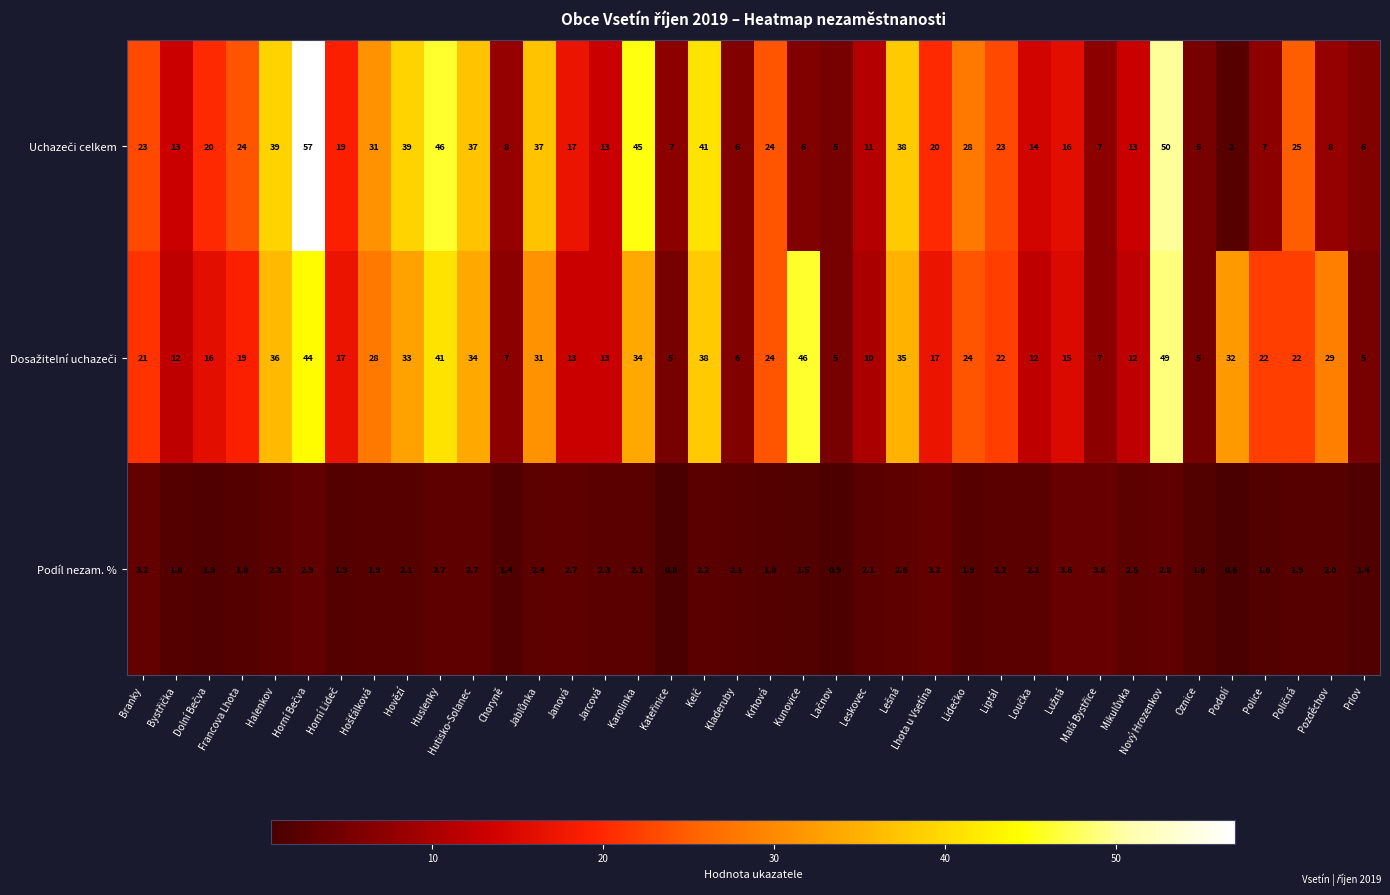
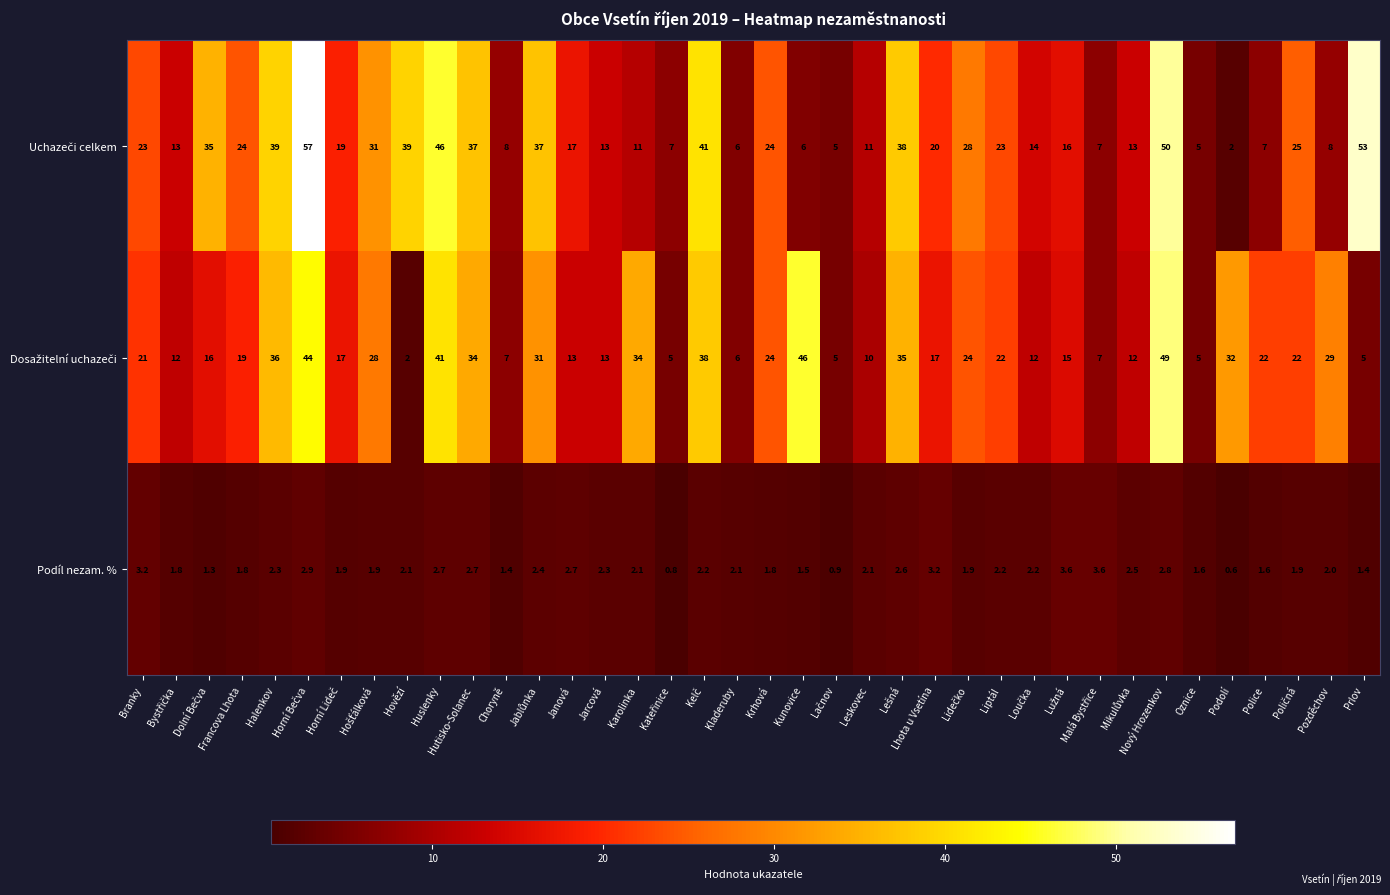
  {
    "Uchazeči celkem": {
      "Branky": 23,
      "Bystřička": 13,
-     "Dolní Bečva": 20,
+     "Dolní Bečva": 35,
      "Francova Lhota": 24,
      "Halenkov": 39,
      "Horní Bečva": 57,
      "Horní Lideč": 19,
      "Hošťálková": 31,
      "Hovězí": 39,
      "Huslenky": 46,
      "Hutisko-Solanec": 37,
      "Choryně": 8,
      "Jablůnka": 37,
      "Janová": 17,
      "Jarcová": 13,
-     "Karolinka": 45,
+     "Karolinka": 11,
      "Kateřinice": 7,
      "Kelč": 41,
      "Kladeruby": 6,
      "Krhová": 24,
      "Kunovice": 6,
      "Lačnov": 5,
      "Leskovec": 11,
      "Lešná": 38,
      "Lhota u Vsetína": 20,
      "Lidečko": 28,
      "Liptál": 23,
      "Loučka": 14,
      "Lužná": 16,
      "Malá Bystřice": 7,
      "Mikulůvka": 13,
      "Nový Hrozenkov": 50,
      "Oznice": 5,
      "Podolí": 2,
      "Police": 7,
      "Poličná": 25,
      "Pozděchov": 8,
-     "Prlov": 6
+     "Prlov": 53
    },
    "Dosažitelní uchazeči": {
      "Branky": 21,
      "Bystřička": 12,
      "Dolní Bečva": 16,
      "Francova Lhota": 19,
      "Halenkov": 36,
      "Horní Bečva": 44,
      "Horní Lideč": 17,
      "Hošťálková": 28,
-     "Hovězí": 33,
+     "Hovězí": 2,
      "Huslenky": 41,
      "Hutisko-Solanec": 34,
      "Choryně": 7,
      "Jablůnka": 31,
      "Janová": 13,
      "Jarcová": 13,
      "Karolinka": 34,
      "Kateřinice": 5,
      "Kelč": 38,
      "Kladeruby": 6,
      "Krhová": 24,
      "Kunovice": 46,
      "Lačnov": 5,
      "Leskovec": 10,
      "Lešná": 35,
      "Lhota u Vsetína": 17,
      "Lidečko": 24,
      "Liptál": 22,
      "Loučka": 12,
      "Lužná": 15,
      "Malá Bystřice": 7,
      "Mikulůvka": 12,
      "Nový Hrozenkov": 49,
      "Oznice": 5,
      "Podolí": 32,
      "Police": 22,
      "Poličná": 22,
      "Pozděchov": 29,
      "Prlov": 5
    },
    "Podíl nezam. %": {
      "Branky": 3.2,
      "Bystřička": 1.8,
      "Dolní Bečva": 1.3,
      "Francova Lhota": 1.8,
      "Halenkov": 2.3,
      "Horní Bečva": 2.9,
      "Horní Lideč": 1.9,
      "Hošťálková": 1.9,
      "Hovězí": 2.1,
      "Huslenky": 2.7,
      "Hutisko-Solanec": 2.7,
      "Choryně": 1.4,
      "Jablůnka": 2.4,
      "Janová": 2.7,
      "Jarcová": 2.3,
      "Karolinka": 2.1,
      "Kateřinice": 0.8,
      "Kelč": 2.2,
      "Kladeruby": 2.1,
      "Krhová": 1.8,
      "Kunovice": 1.5,
      "Lačnov": 0.9,
      "Leskovec": 2.1,
      "Lešná": 2.6,
      "Lhota u Vsetína": 3.2,
      "Lidečko": 1.9,
      "Liptál": 2.2,
      "Loučka": 2.2,
      "Lužná": 3.6,
      "Malá Bystřice": 3.6,
      "Mikulůvka": 2.5,
      "Nový Hrozenkov": 2.8,
      "Oznice": 1.6,
      "Podolí": 0.6,
      "Police": 1.6,
      "Poličná": 1.9,
      "Pozděchov": 2.0,
      "Prlov": 1.4
    }
  }
